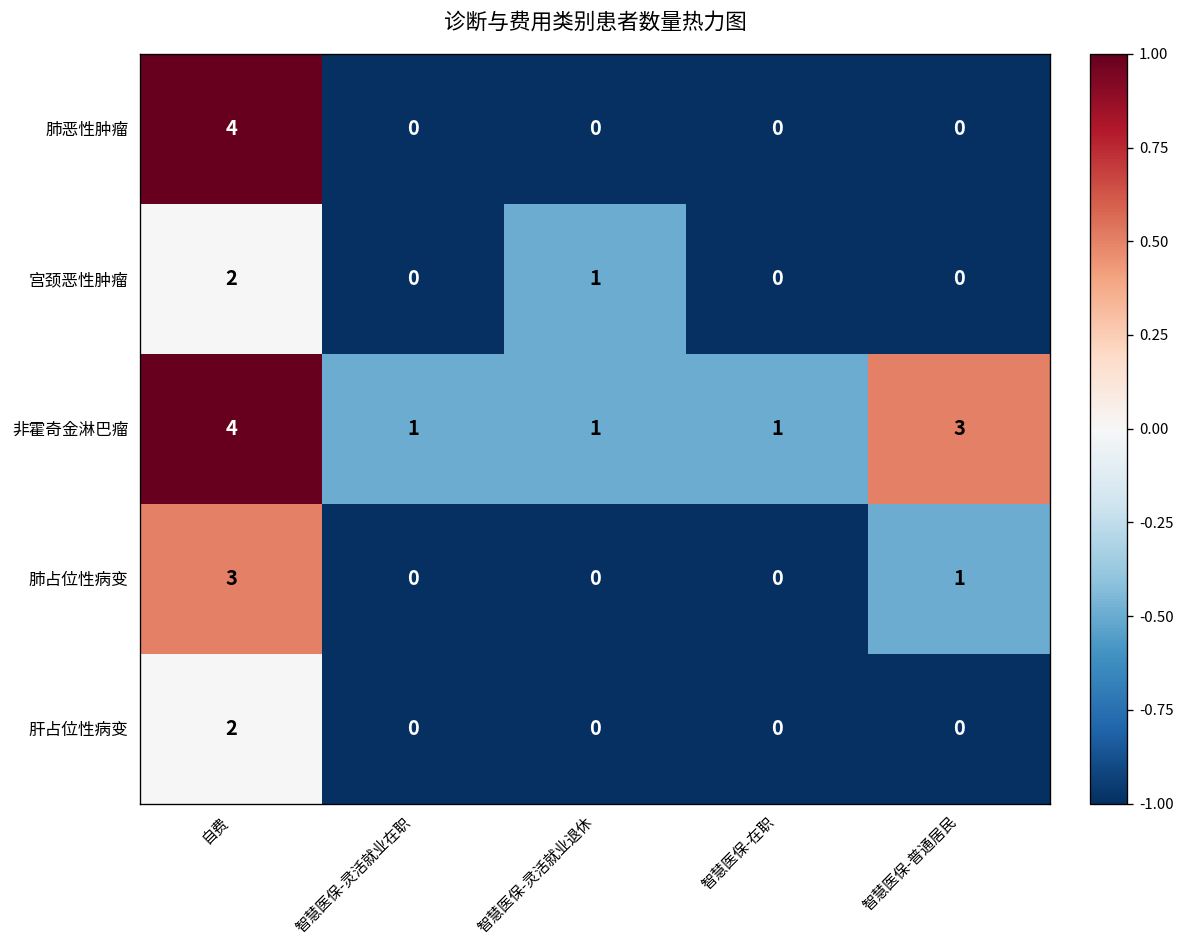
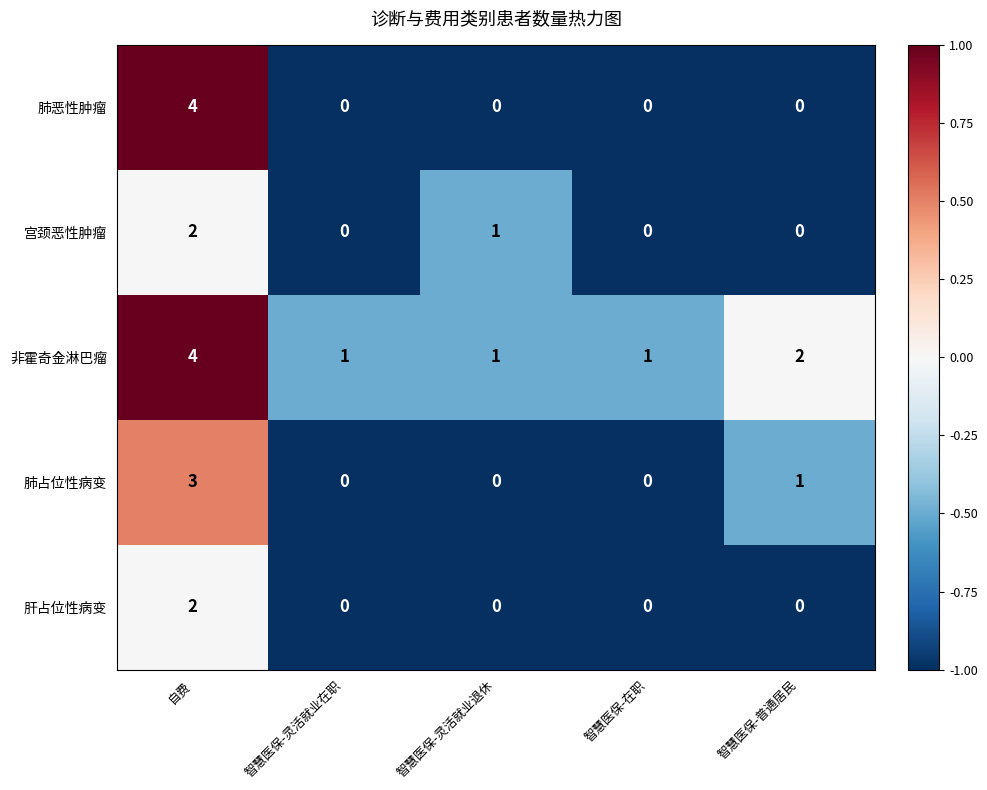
  {
    "肺恶性肿瘤": {
      "自费": 4,
      "智慧医保-灵活就业在职": 0,
      "智慧医保-灵活就业退休": 0,
      "智慧医保-在职": 0,
      "智慧医保-普通居民": 0
    },
    "宫颈恶性肿瘤": {
      "自费": 2,
      "智慧医保-灵活就业在职": 0,
      "智慧医保-灵活就业退休": 1,
      "智慧医保-在职": 0,
      "智慧医保-普通居民": 0
    },
    "非霍奇金淋巴瘤": {
      "自费": 4,
      "智慧医保-灵活就业在职": 1,
      "智慧医保-灵活就业退休": 1,
      "智慧医保-在职": 1,
-     "智慧医保-普通居民": 3
+     "智慧医保-普通居民": 2
    },
    "肺占位性病变": {
      "自费": 3,
      "智慧医保-灵活就业在职": 0,
      "智慧医保-灵活就业退休": 0,
      "智慧医保-在职": 0,
      "智慧医保-普通居民": 1
    },
    "肝占位性病变": {
      "自费": 2,
      "智慧医保-灵活就业在职": 0,
      "智慧医保-灵活就业退休": 0,
      "智慧医保-在职": 0,
      "智慧医保-普通居民": 0
    }
  }
